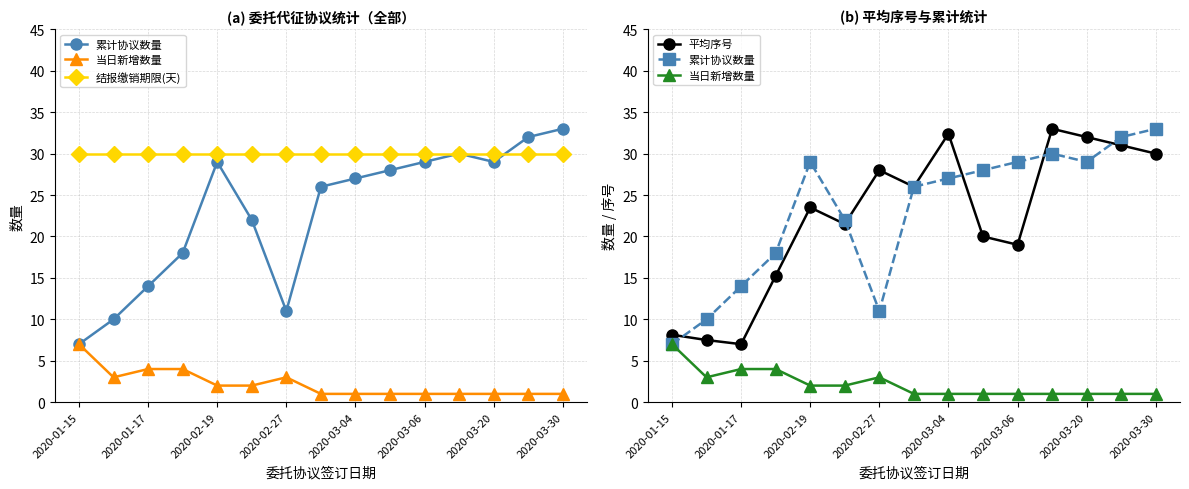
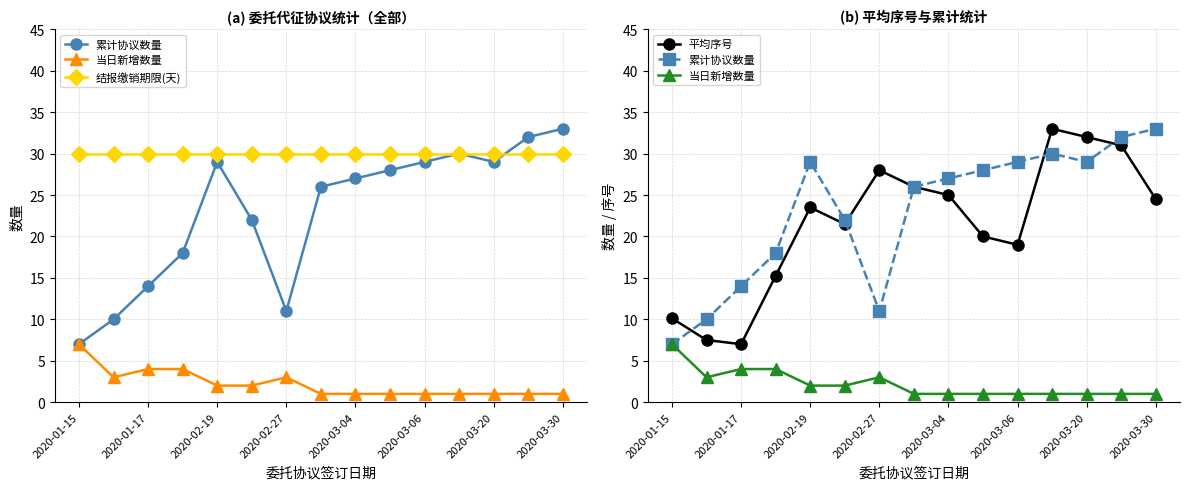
  {
    "(a) 委托代征协议统计（全部）": {
      "累计协议数量": {
        "2020-01-17": 14,
        "2020-02-19": 29,
        "2020-02-27": 11,
        "2020-03-04": 27,
        "2020-03-06": 29,
        "2020-03-20": 29,
        "2020-03-30": 33
      },
      "结报缴销期限(天)": {
        "2020-01-15": 30,
        "2020-01-17": 30,
        "2020-02-19": 30,
        "2020-02-27": 30,
        "2020-03-04": 30,
        "2020-03-06": 30,
        "2020-03-20": 30,
        "2020-03-30": 30
      }
    },
    "(b) 平均序号与累计统计": {
      "平均序号": {
-       "2020-01-15": 8,
+       "2020-01-15": 10,
        "2020-01-17": 7,
        "2020-02-19": 24,
        "2020-02-27": 28,
-       "2020-03-04": 32,
+       "2020-03-04": 25,
        "2020-03-06": 19,
        "2020-03-20": 32,
-       "2020-03-30": 30
+       "2020-03-30": 25
      },
      "累计协议数量": {
        "2020-01-17": 14,
        "2020-02-19": 29,
        "2020-02-27": 11,
        "2020-03-04": 27,
        "2020-03-06": 29,
        "2020-03-20": 29,
        "2020-03-30": 33
      },
      "当日新增数量": {
        "2020-01-17": 4,
        "2020-02-19": 2,
        "2020-02-27": 3,
        "2020-03-04": 1,
        "2020-03-06": 1,
        "2020-03-20": 1,
        "2020-03-30": 1
      }
    }
  }
